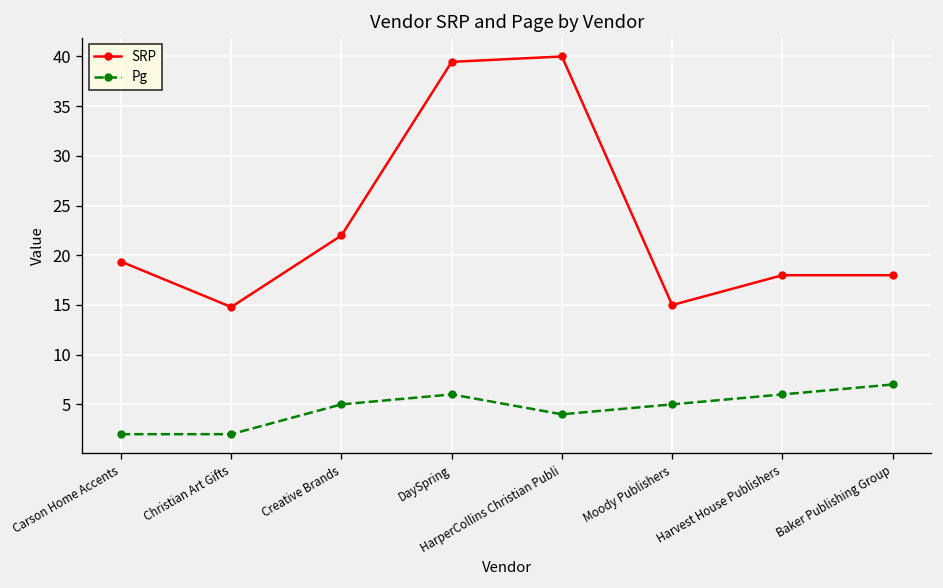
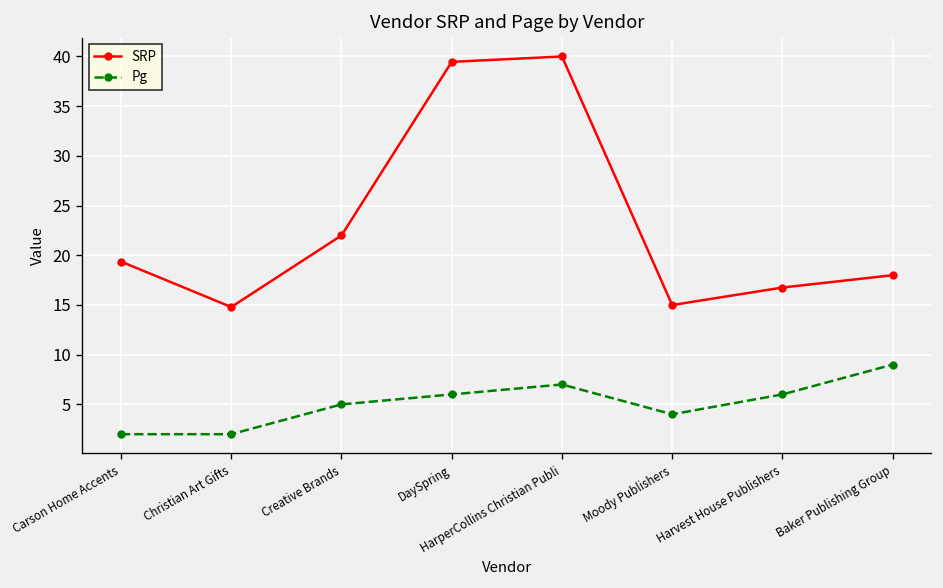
  {
    "SRP": {
      "Carson Home Accents": 19,
      "Christian Art Gifts": 15,
      "Creative Brands": 22,
      "DaySpring": 39,
      "HarperCollins Christian Publi": 40,
      "Moody Publishers": 15,
-     "Harvest House Publishers": 18,
+     "Harvest House Publishers": 17,
      "Baker Publishing Group": 18
    },
    "Pg": {
      "Carson Home Accents": 2,
      "Christian Art Gifts": 2,
      "Creative Brands": 5,
      "DaySpring": 6,
-     "HarperCollins Christian Publi": 4,
-     "Moody Publishers": 5,
+     "HarperCollins Christian Publi": 7,
+     "Moody Publishers": 4,
      "Harvest House Publishers": 6,
-     "Baker Publishing Group": 7
+     "Baker Publishing Group": 9
    }
  }
